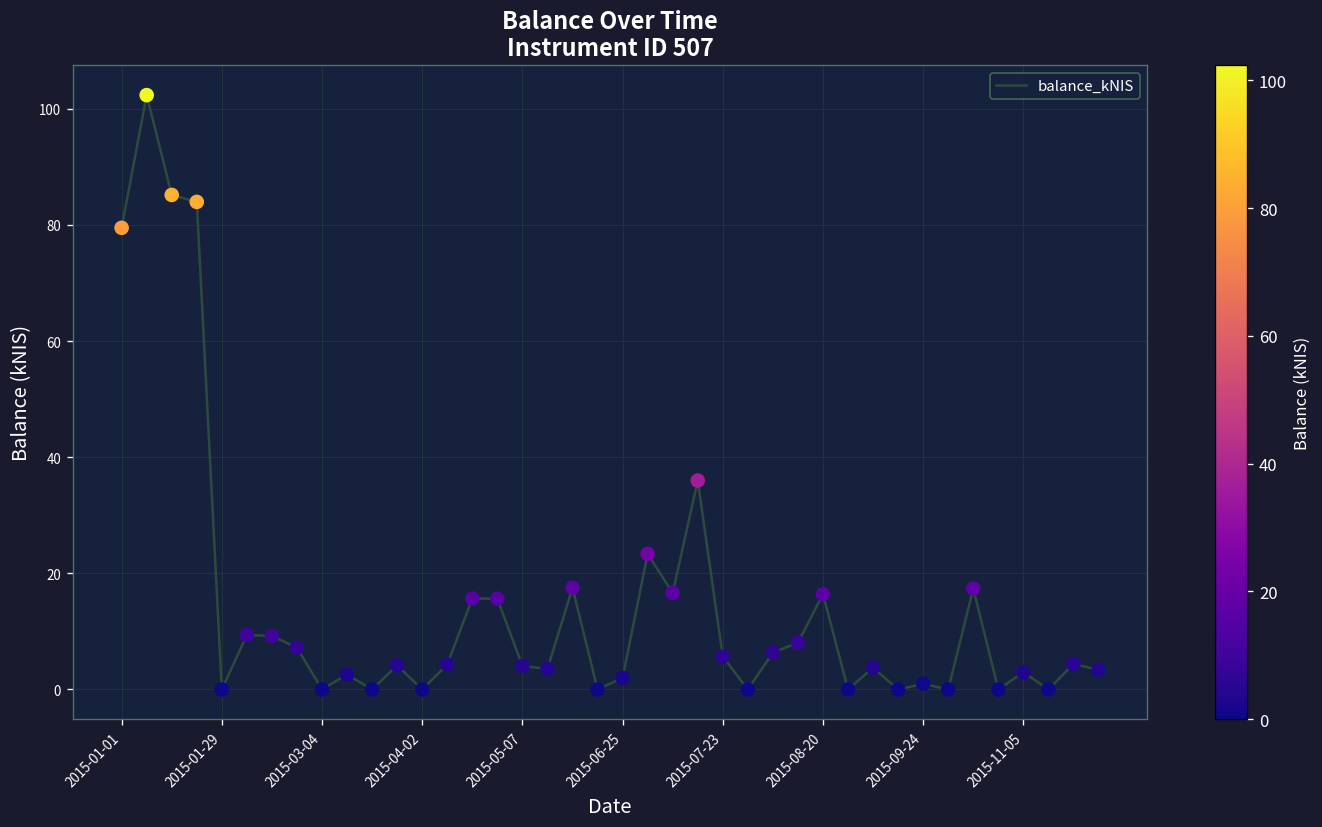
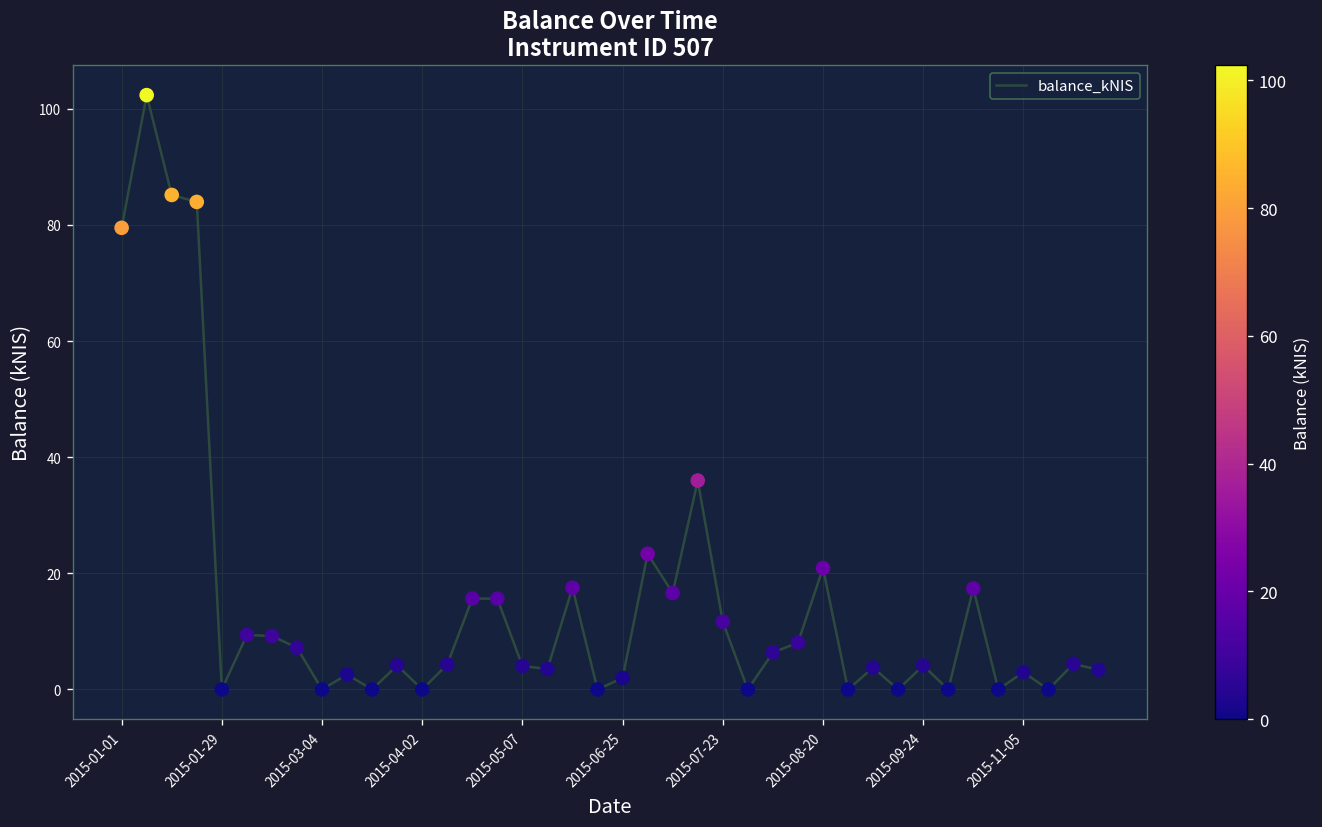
  {
    "2015-01-01": 79,
    "2015-01-29": 0,
    "2015-03-04": 0,
    "2015-04-02": 0,
    "2015-05-07": 4,
    "2015-06-25": 2,
-   "2015-07-23": 6,
-   "2015-08-20": 16,
-   "2015-09-24": 1,
+   "2015-07-23": 12,
+   "2015-08-20": 21,
+   "2015-09-24": 4,
    "2015-11-05": 3
  }
